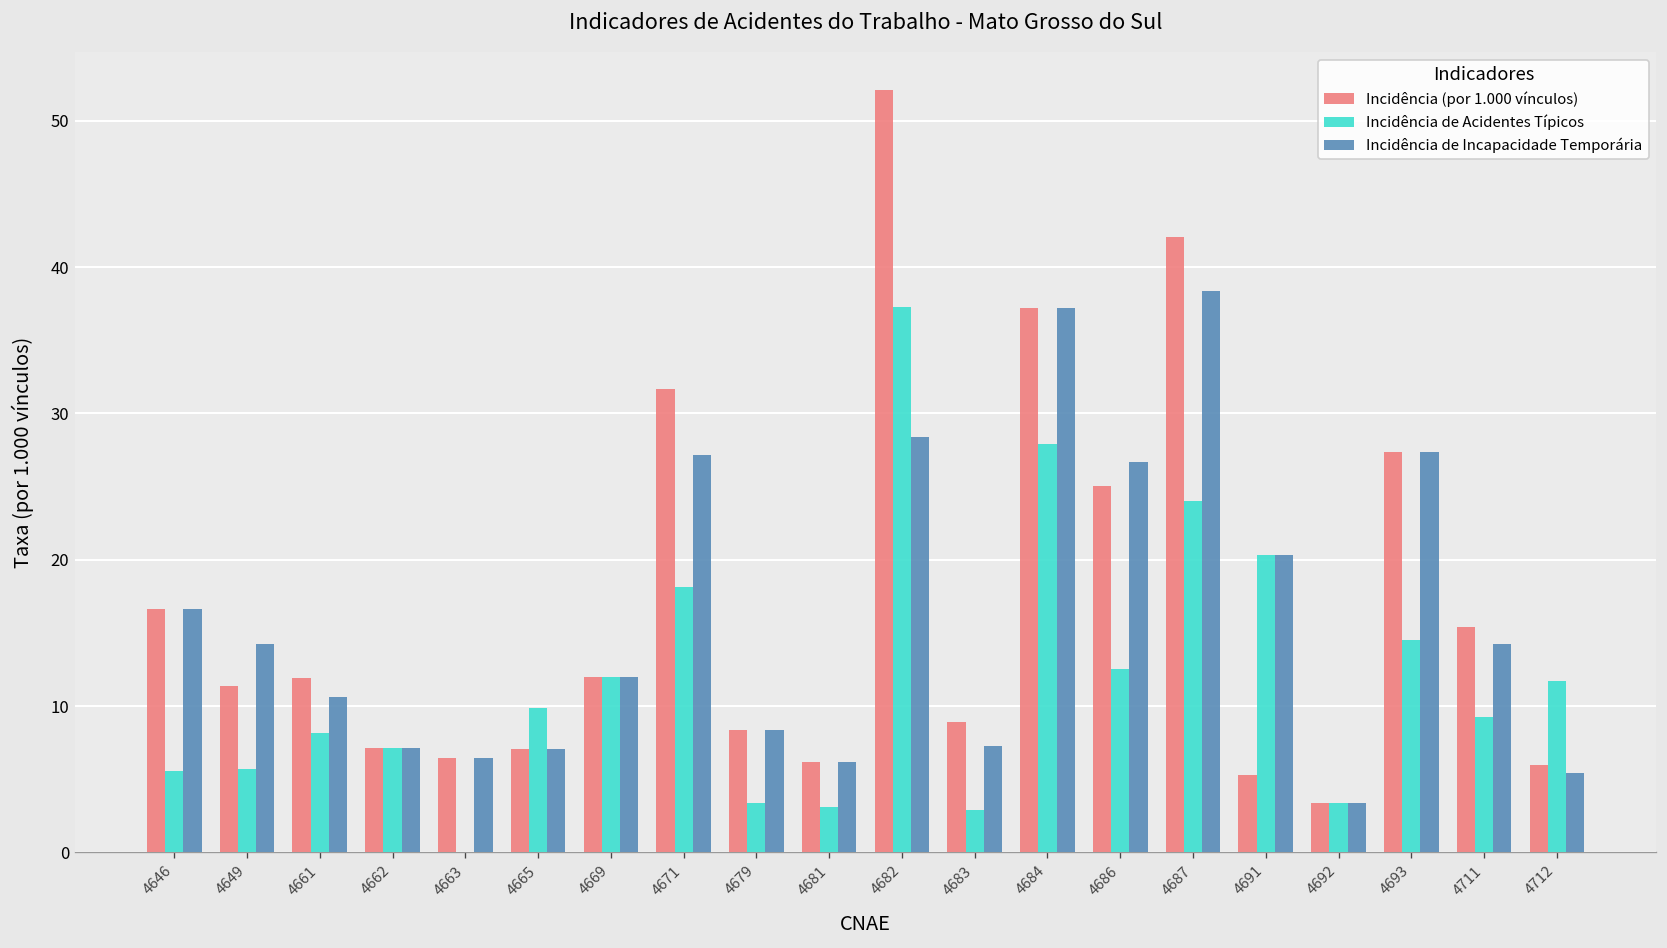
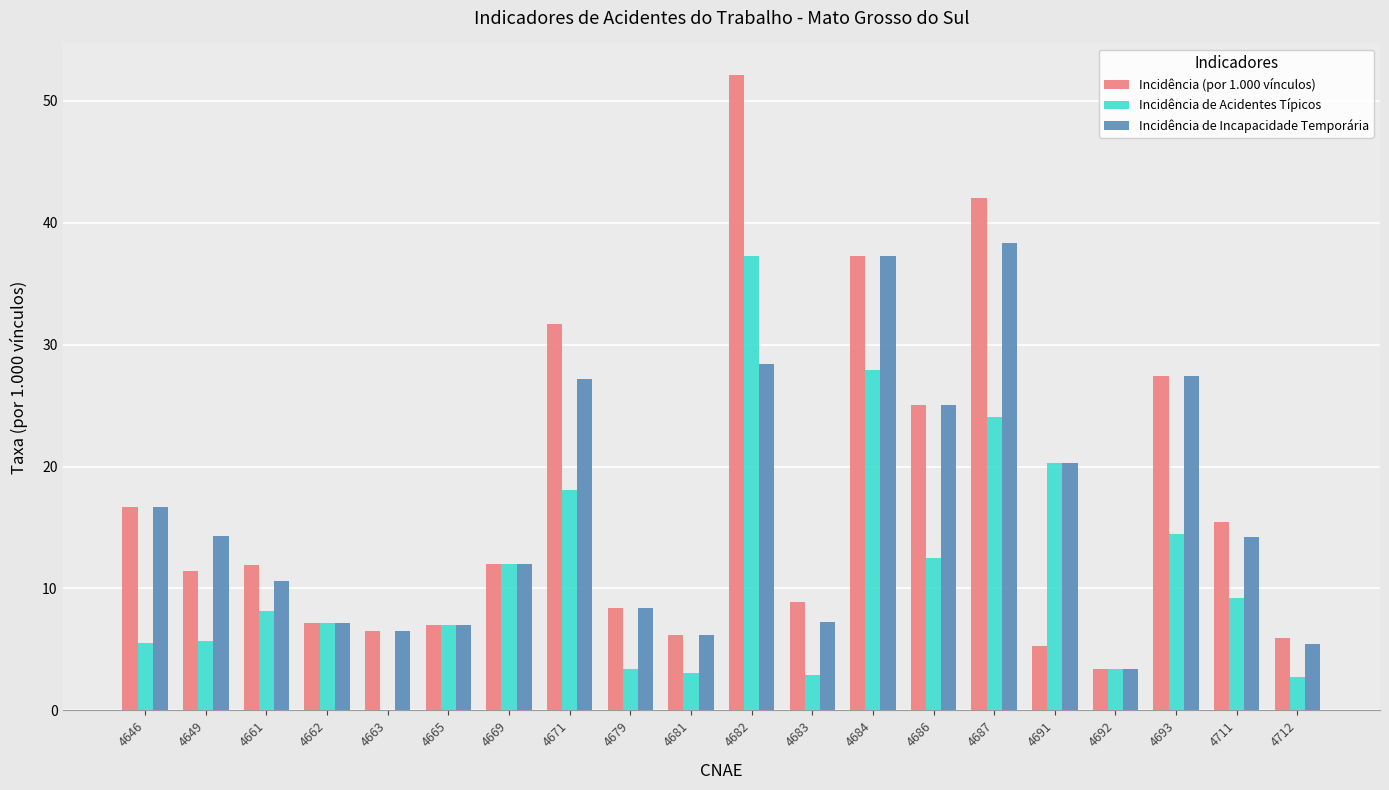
  {
    "Incidência (por 1.000 vínculos)": {
      "4646": 16.7,
      "4649": 11.4,
      "4661": 11.9,
      "4662": 7.2,
      "4663": 6.5,
      "4665": 7.0,
      "4669": 12.0,
      "4671": 31.7,
      "4679": 8.4,
      "4681": 6.2,
      "4682": 52.1,
      "4683": 8.9,
      "4684": 37.2,
      "4686": 25.0,
      "4687": 42.1,
      "4691": 5.3,
      "4692": 3.4,
      "4693": 27.4,
      "4711": 15.4,
      "4712": 6.0
    },
    "Incidência de Acidentes Típicos": {
      "4646": 5.6,
      "4649": 5.7,
      "4661": 8.2,
      "4662": 7.2,
      "4663": 0.0,
-     "4665": 9.8,
+     "4665": 7.0,
      "4669": 12.0,
      "4671": 18.1,
      "4679": 3.4,
      "4681": 3.1,
      "4682": 37.3,
      "4683": 2.9,
      "4684": 27.9,
      "4686": 12.5,
      "4687": 24.0,
      "4691": 20.3,
      "4692": 3.4,
      "4693": 14.5,
      "4711": 9.2,
-     "4712": 11.7
+     "4712": 2.7
    },
    "Incidência de Incapacidade Temporária": {
      "4646": 16.7,
      "4649": 14.3,
      "4661": 10.7,
      "4662": 7.2,
      "4663": 6.5,
      "4665": 7.0,
      "4669": 12.0,
      "4671": 27.2,
      "4679": 8.4,
      "4681": 6.2,
      "4682": 28.4,
      "4683": 7.3,
      "4684": 37.2,
-     "4686": 26.7,
+     "4686": 25.0,
      "4687": 38.4,
      "4691": 20.3,
      "4692": 3.4,
      "4693": 27.4,
      "4711": 14.2,
      "4712": 5.4
    }
  }
